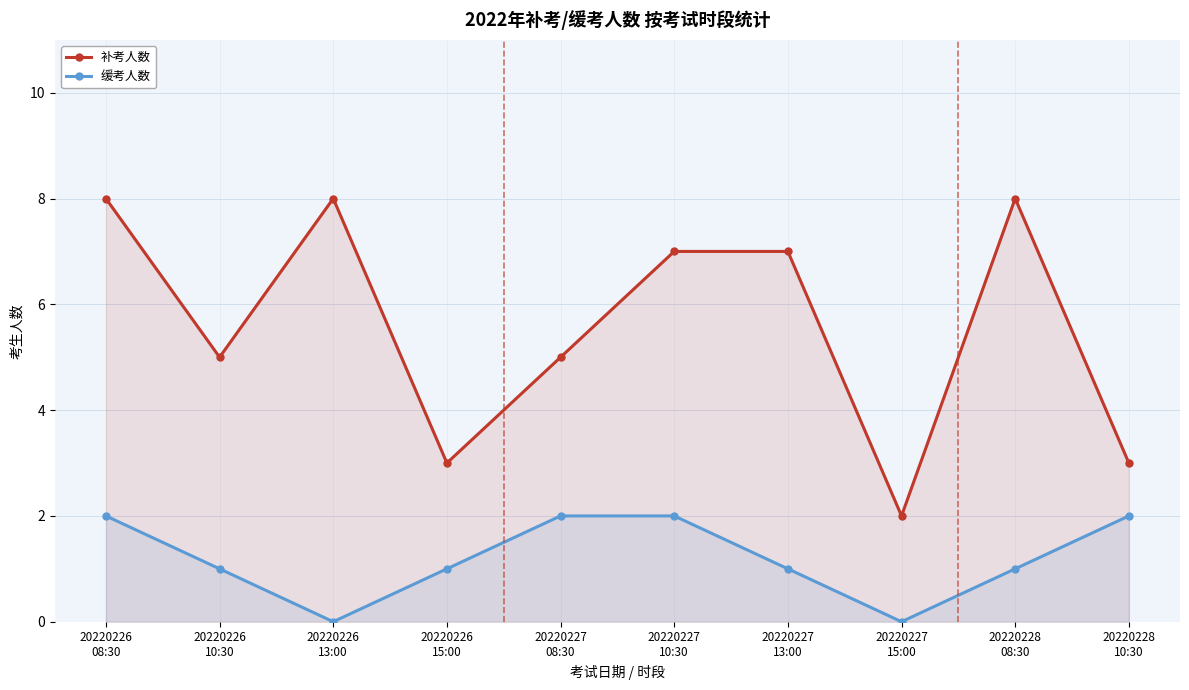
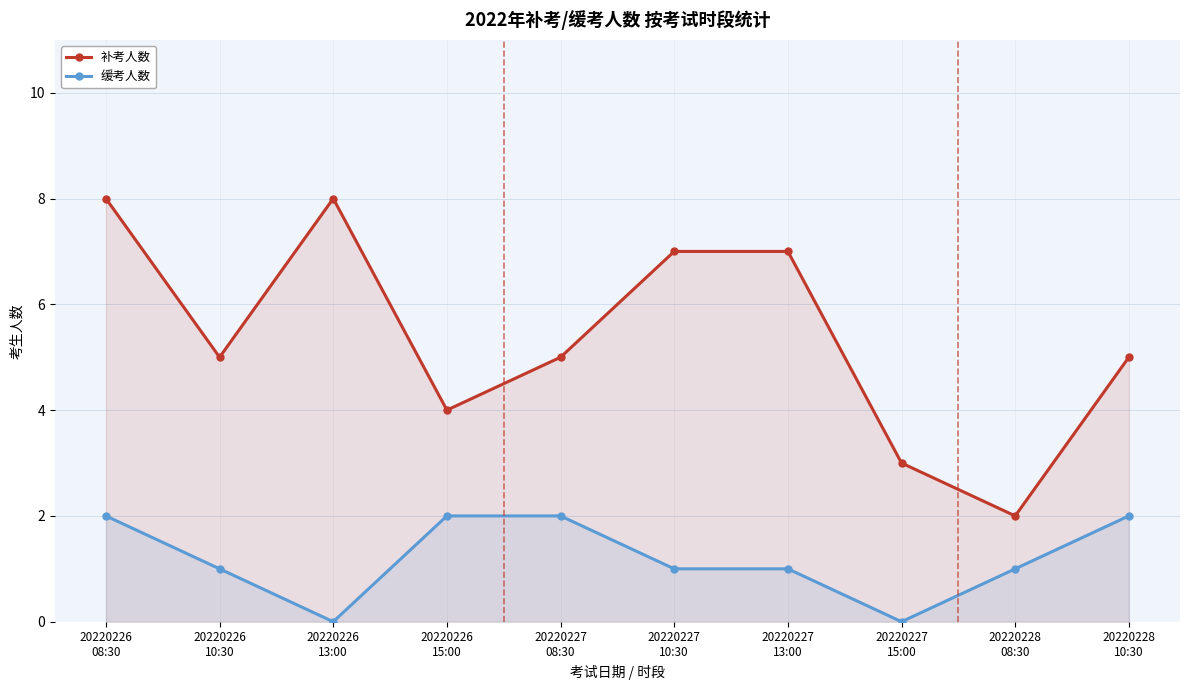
  {
    "补考人数": {
      "20220226 08:30": 8,
      "20220226 10:30": 5,
      "20220226 13:00": 8,
-     "20220226 15:00": 3,
+     "20220226 15:00": 4,
      "20220227 08:30": 5,
      "20220227 10:30": 7,
      "20220227 13:00": 7,
-     "20220227 15:00": 2,
-     "20220228 08:30": 8,
-     "20220228 10:30": 3
+     "20220227 15:00": 3,
+     "20220228 08:30": 2,
+     "20220228 10:30": 5
    },
    "缓考人数": {
      "20220226 08:30": 2,
      "20220226 10:30": 1,
      "20220226 13:00": 0,
-     "20220226 15:00": 1,
+     "20220226 15:00": 2,
      "20220227 08:30": 2,
-     "20220227 10:30": 2,
+     "20220227 10:30": 1,
      "20220227 13:00": 1,
      "20220227 15:00": 0,
      "20220228 08:30": 1,
      "20220228 10:30": 2
    }
  }
